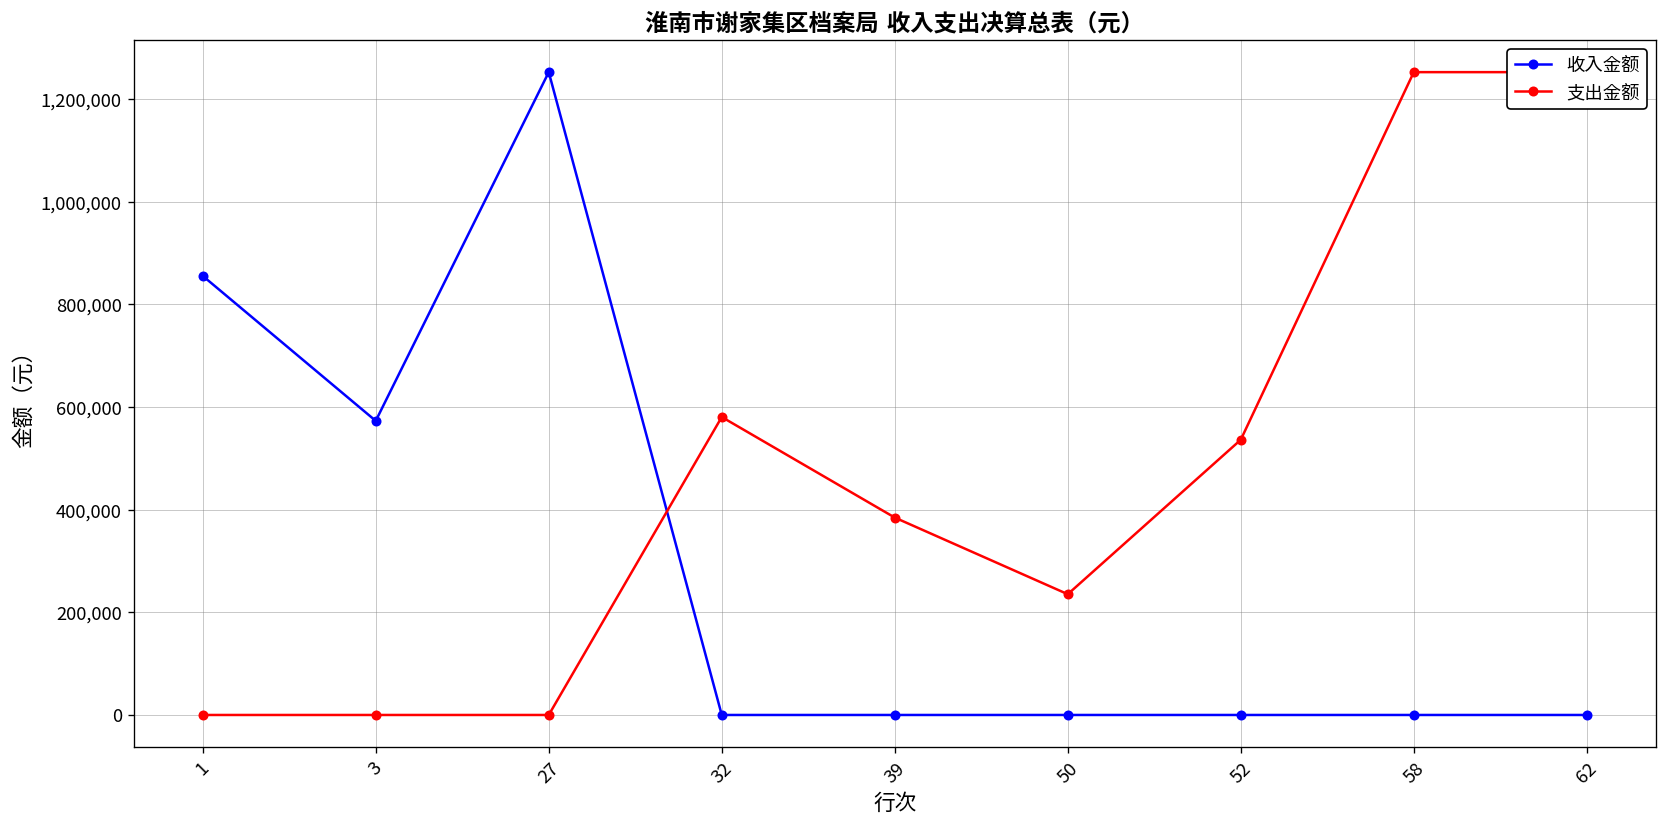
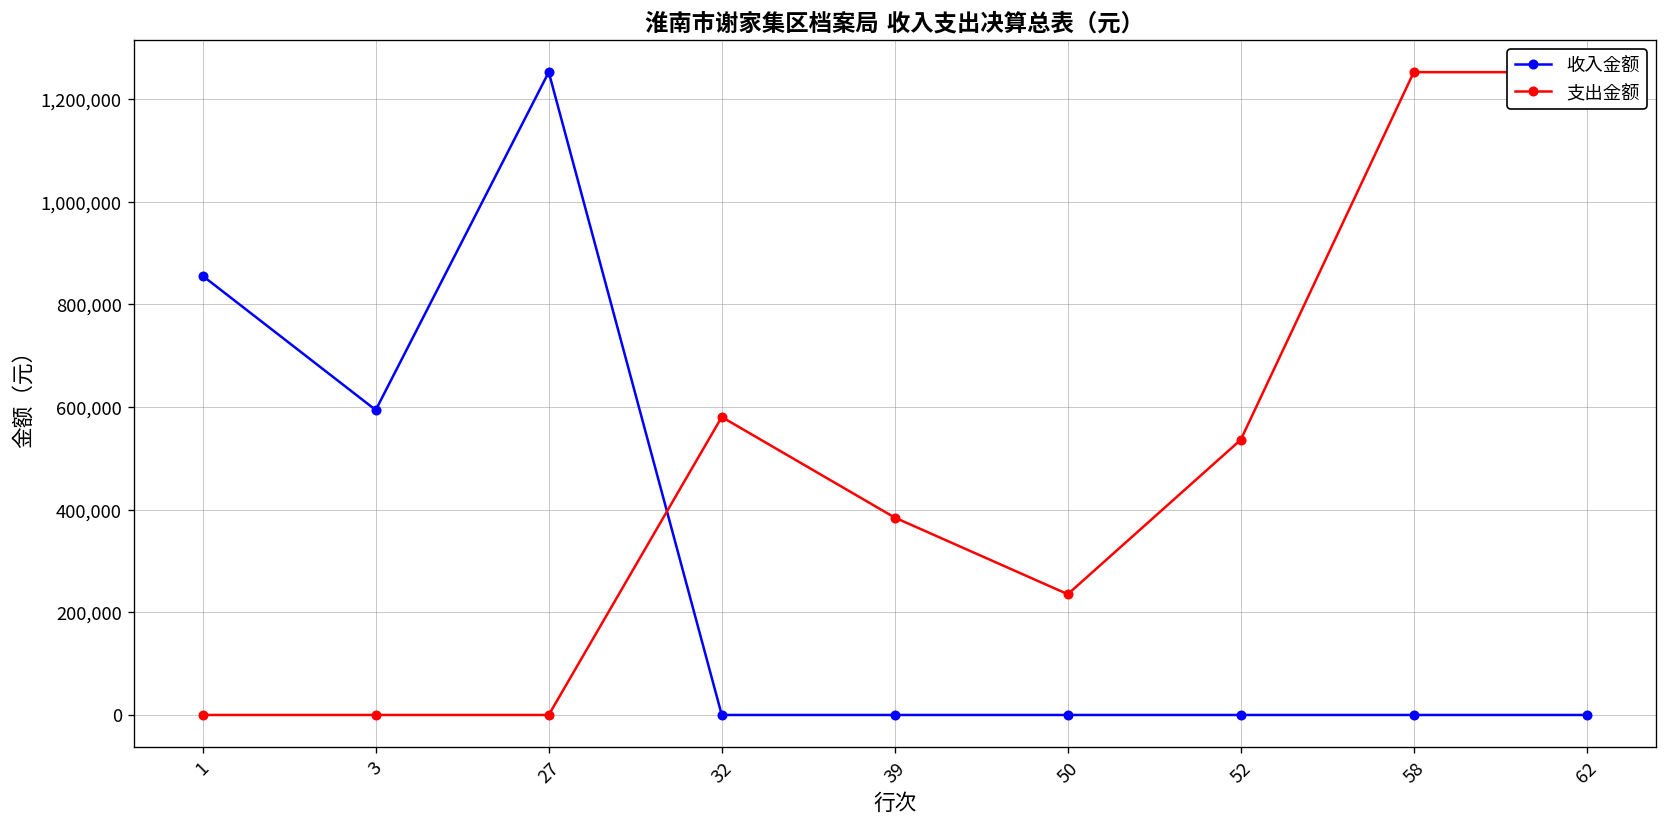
  {
    "收入金额": {
      "1": "860,000",
-     "3": "570,000",
+     "3": "590,000",
      "27": "1,250,000",
      "32": "0",
      "39": "0",
      "50": "0",
      "52": "0",
      "58": "0",
      "62": "0"
    },
    "支出金额": {
      "1": "0",
      "3": "0",
      "27": "0",
      "32": "580,000",
      "39": "380,000",
      "50": "240,000",
      "52": "540,000",
      "58": "1,250,000"
    }
  }
